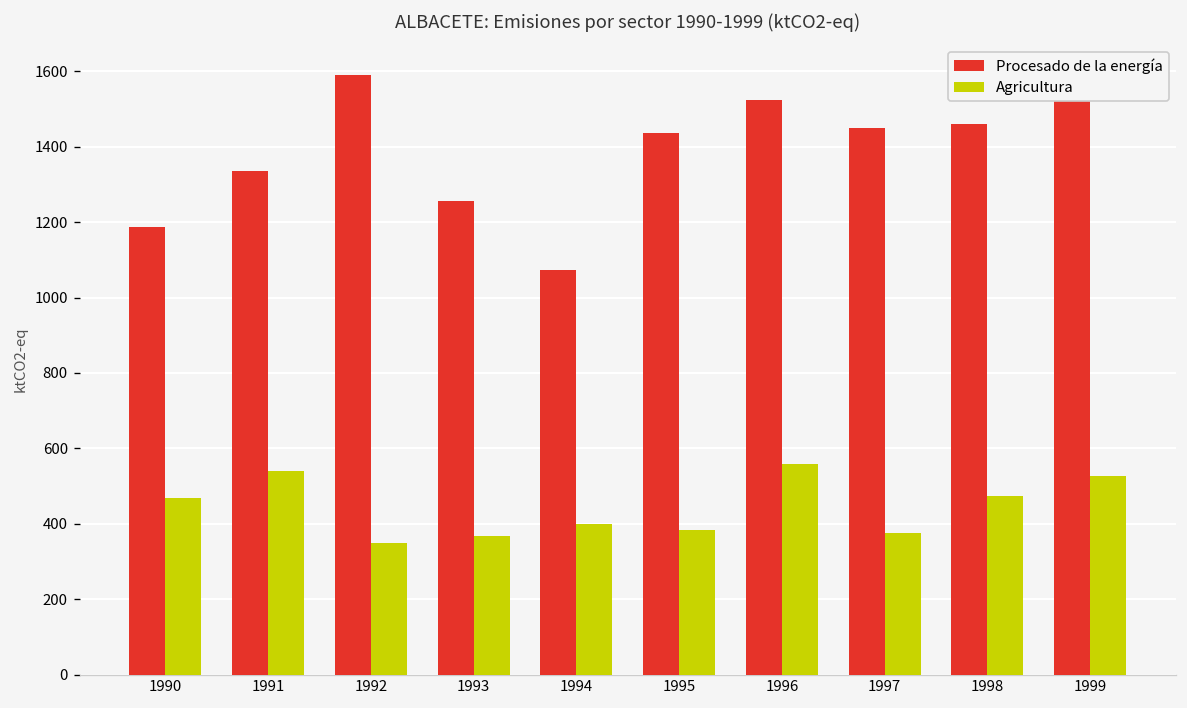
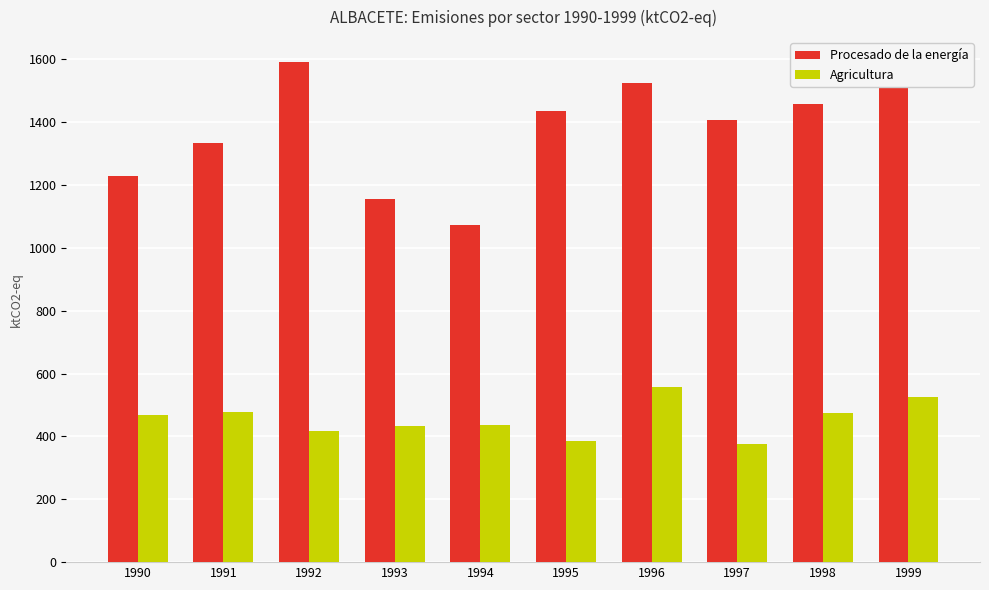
  {
    "Procesado de la energía": {
-     "1990": 1190,
+     "1990": 1230,
      "1991": 1330,
      "1992": 1590,
-     "1993": 1260,
+     "1993": 1160,
      "1994": 1070,
      "1995": 1440,
      "1996": 1520,
-     "1997": 1450,
+     "1997": 1410,
      "1998": 1460
    },
    "Agricultura": {
      "1990": 470,
-     "1991": 540,
-     "1992": 350,
-     "1993": 370,
-     "1994": 400,
+     "1991": 480,
+     "1992": 420,
+     "1993": 430,
+     "1994": 440,
      "1995": 380,
      "1996": 560,
      "1997": 370,
      "1998": 470,
      "1999": 530
    }
  }
